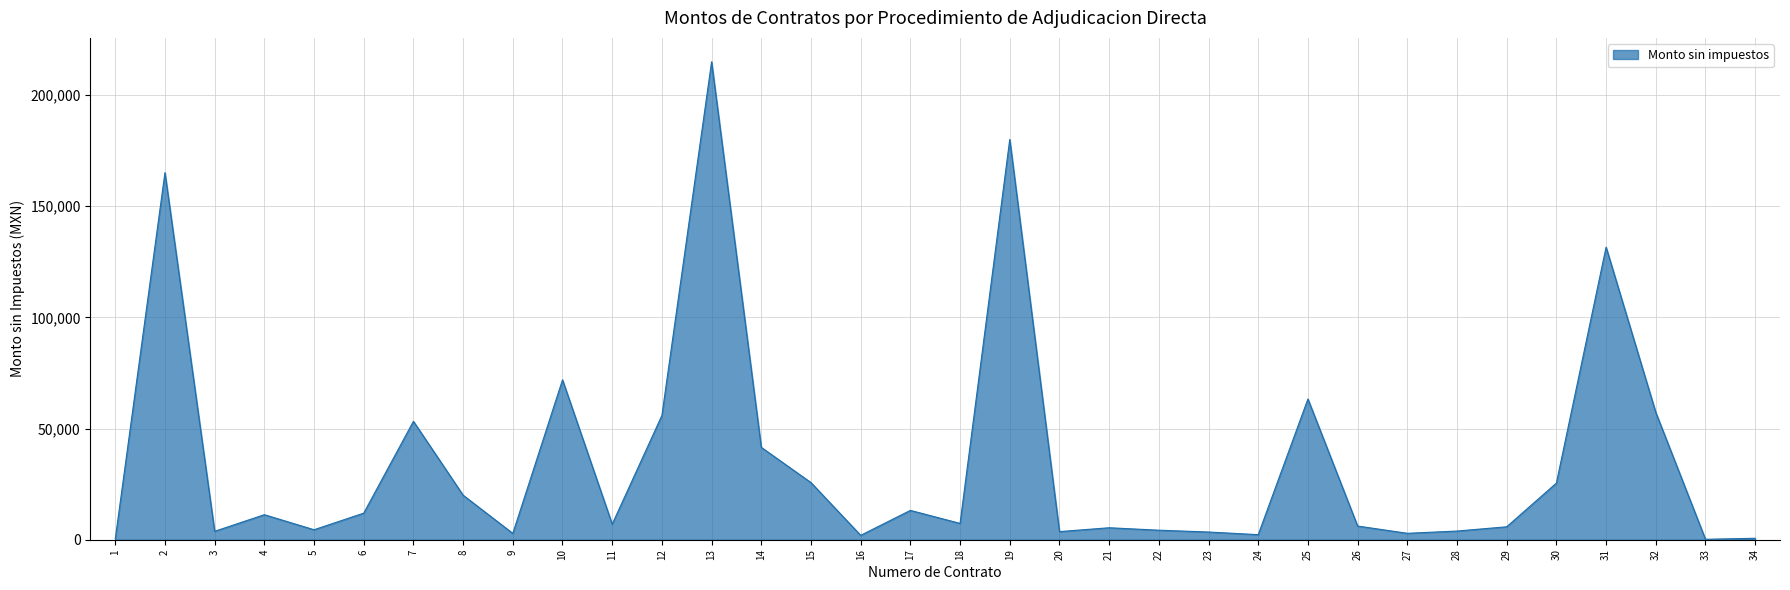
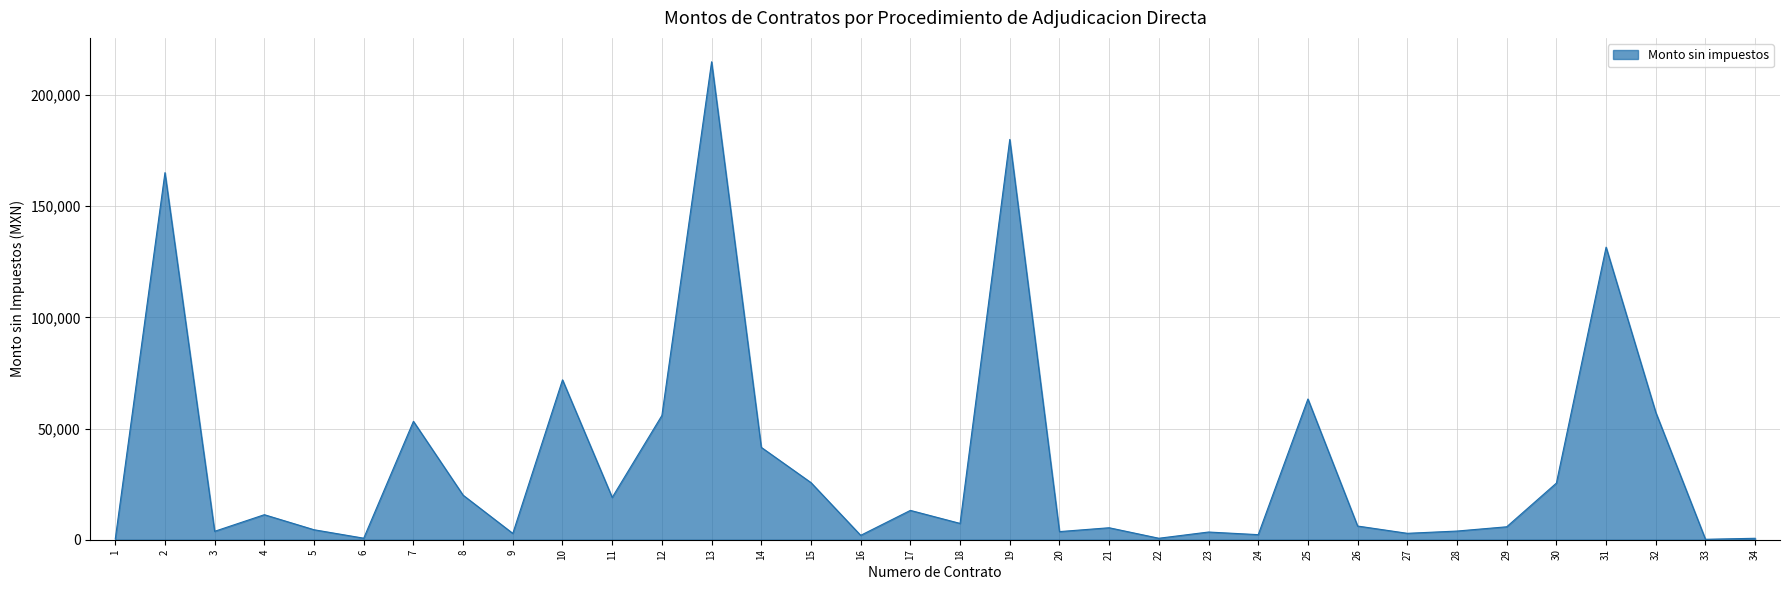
  {
    "1": "0",
    "2": "165,000",
    "3": "4,000",
    "4": "11,000",
    "5": "4,000",
-   "6": "12,000",
+   "6": "1,000",
    "7": "53,000",
    "8": "20,000",
    "9": "3,000",
    "10": "72,000",
-   "11": "7,000",
+   "11": "19,000",
    "12": "56,000",
    "13": "215,000",
    "14": "42,000",
    "15": "26,000",
    "16": "2,000",
    "17": "13,000",
    "18": "7,000",
    "19": "180,000",
    "20": "4,000",
    "21": "5,000",
-   "22": "4,000",
+   "22": "1,000",
    "23": "3,000",
    "24": "2,000",
    "25": "63,000",
    "26": "6,000",
    "27": "3,000",
    "28": "4,000",
    "29": "6,000",
    "30": "25,000",
    "31": "132,000",
    "32": "57,000",
    "33": "0",
    "34": "1,000"
  }
